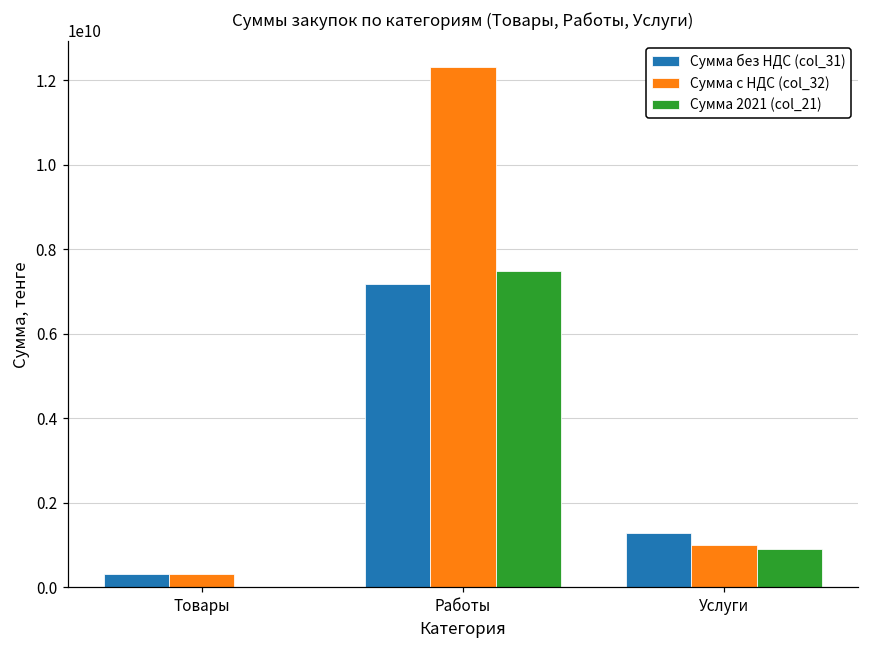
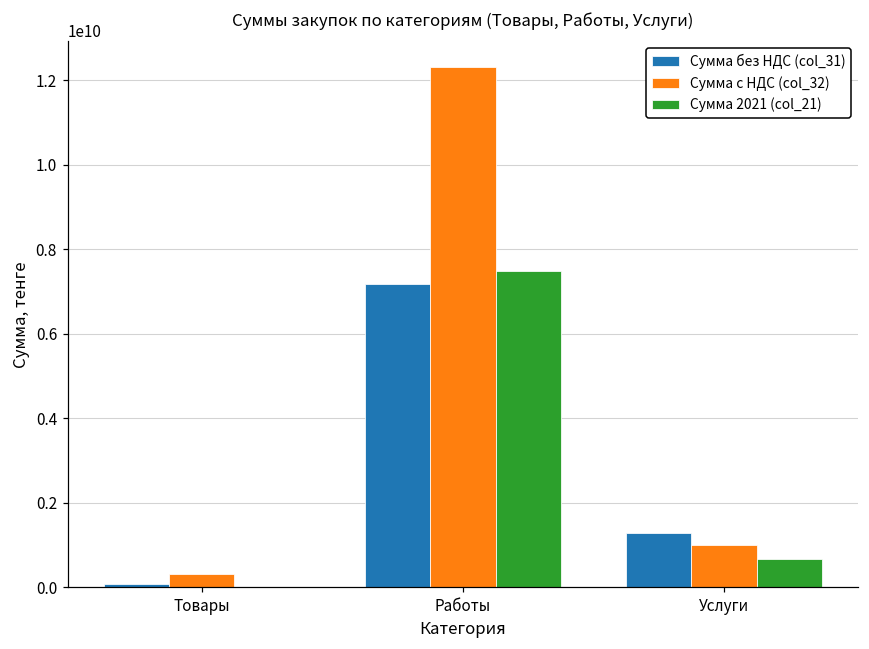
  {
    "Сумма без НДС (col_31)": {
-     "Товары": 300000000,
+     "Товары": 100000000,
      "Работы": 7200000000,
      "Услуги": 1300000000
    },
    "Сумма с НДС (col_32)": {
      "Товары": 300000000,
      "Работы": 12300000000,
      "Услуги": 1000000000
    },
    "Сумма 2021 (col_21)": {
      "Работы": 7500000000,
-     "Услуги": 900000000
+     "Услуги": 700000000
    }
  }
